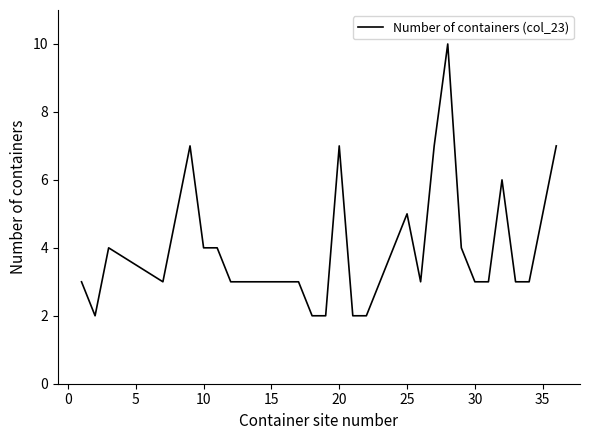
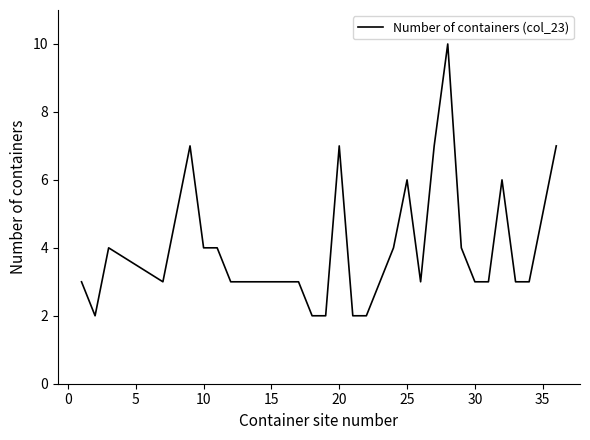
  {
    "10": 4,
    "15": 3,
    "20": 7,
-   "25": 5,
+   "25": 6,
    "30": 3,
    "35": 5
  }
